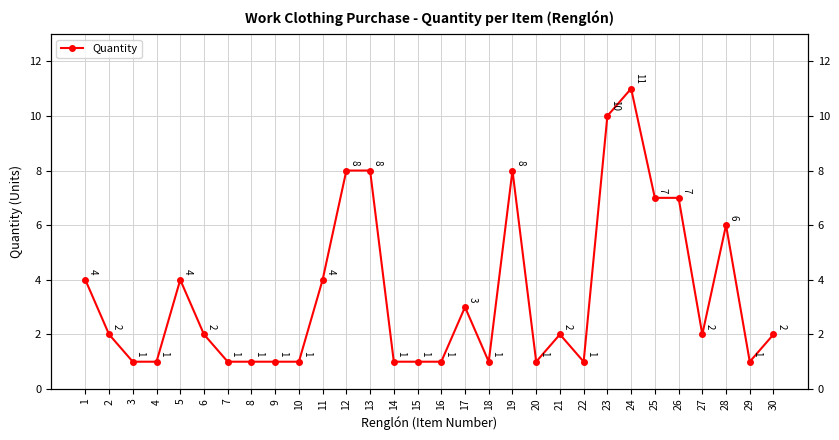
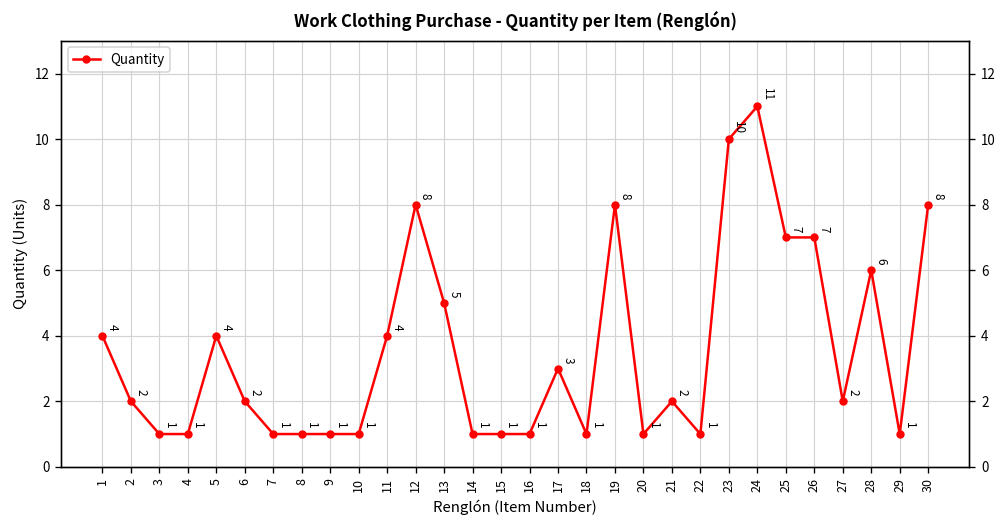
  {
    "1": 4,
    "2": 2,
    "3": 1,
    "4": 1,
    "5": 4,
    "6": 2,
    "7": 1,
    "8": 1,
    "9": 1,
    "10": 1,
    "11": 4,
    "12": 8,
-   "13": 8,
+   "13": 5,
    "14": 1,
    "15": 1,
    "16": 1,
    "17": 3,
    "18": 1,
    "19": 8,
    "20": 1,
    "21": 2,
    "22": 1,
    "23": 10,
    "24": 11,
    "25": 7,
    "26": 7,
    "27": 2,
    "28": 6,
    "29": 1,
-   "30": 2
+   "30": 8
  }
